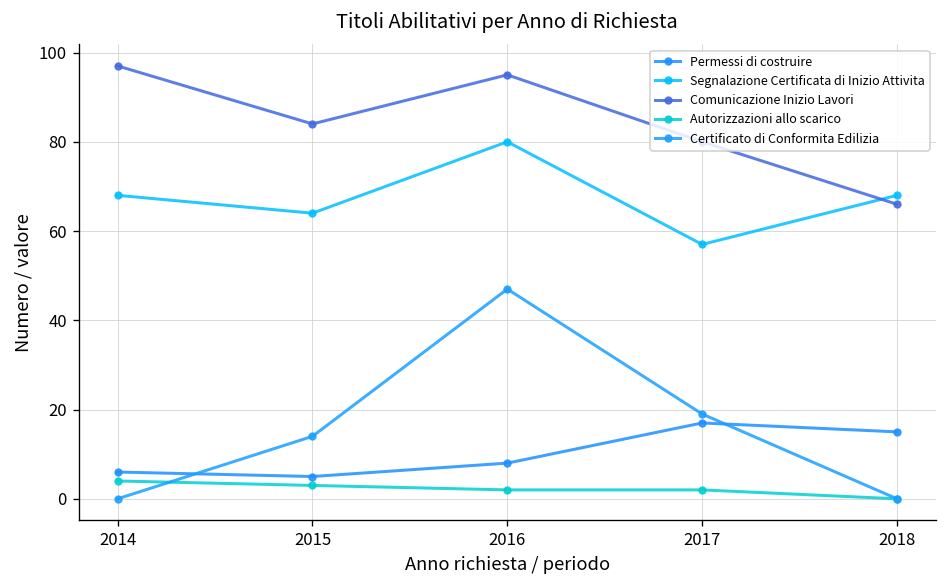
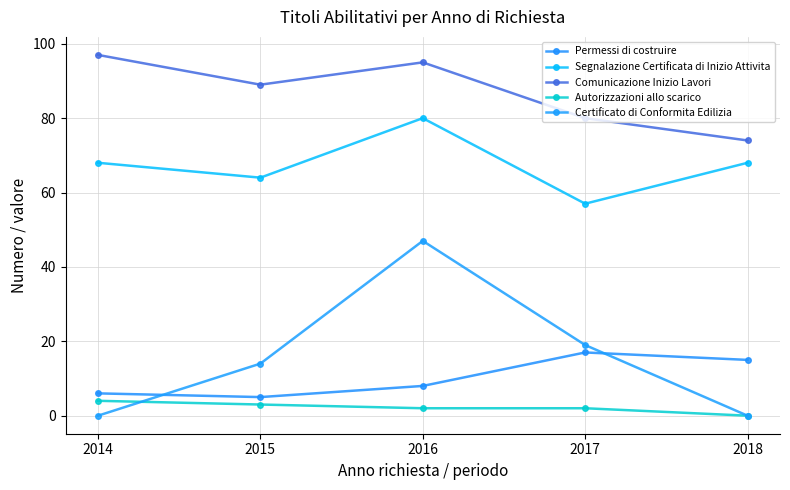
  {
    "Comunicazione Inizio Lavori": {
      "2014": 97,
-     "2015": 84,
+     "2015": 89,
      "2016": 95,
-     "2018": 66
+     "2018": 74
    }
  }
